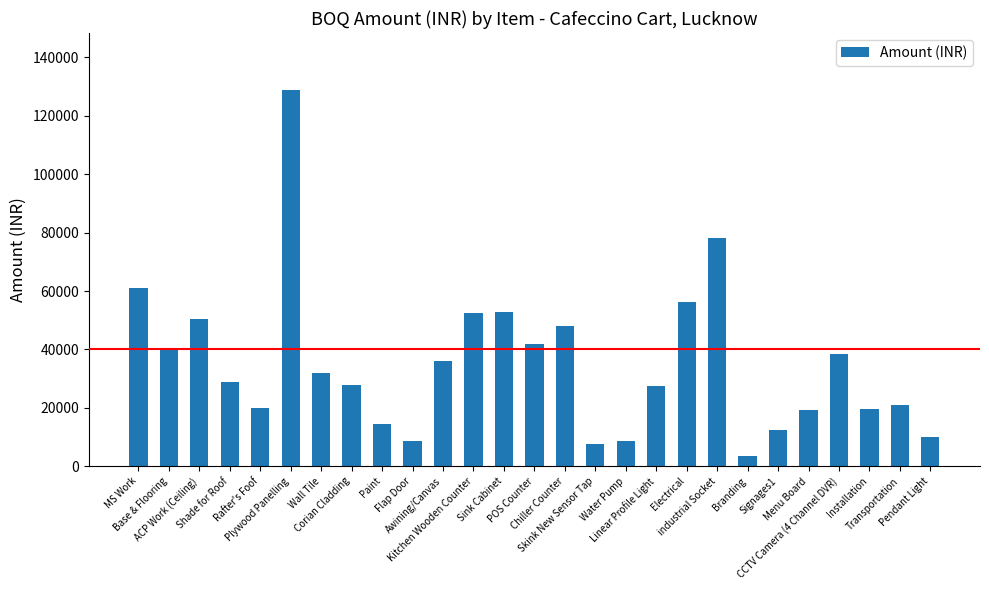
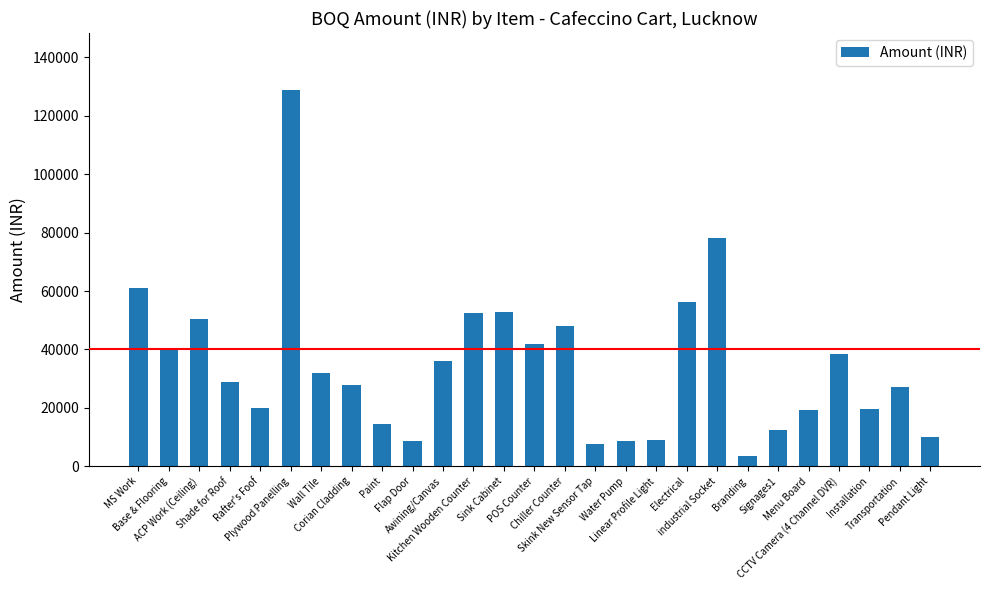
  {
    "MS Work": 61000,
    "Base & Flooring": 40000,
    "ACP Work (Ceiling)": 50000,
    "Shade for Roof": 29000,
    "Rafter's Foof": 20000,
    "Plywood Panelling": 129000,
    "Wall Tile": 32000,
    "Corian Cladding": 28000,
    "Paint": 14000,
    "Flap Door": 9000,
    "Awining/Canvas": 36000,
    "Kitchen Wooden Counter": 52000,
    "Sink Cabinet": 53000,
    "POS Counter": 42000,
    "Chiller Counter": 48000,
    "Skink New Sensor Tap": 8000,
    "Water Pump": 9000,
-   "Linear Profile Light": 27000,
+   "Linear Profile Light": 9000,
    "Electrical": 56000,
    "industrial Socket": 78000,
    "Branding": 4000,
    "Signages1": 12000,
    "Menu Board": 19000,
    "CCTV Camera (4 Channel DVR)": 39000,
    "Installation": 20000,
-   "Transportation": 21000,
+   "Transportation": 27000,
    "Pendant Light": 10000
  }
